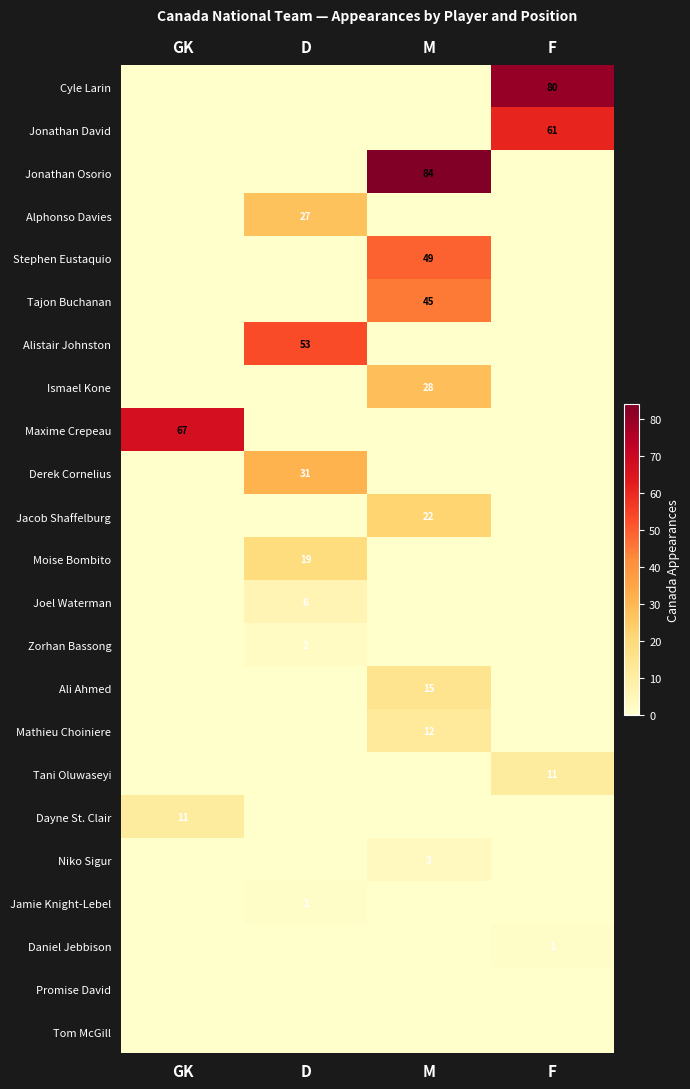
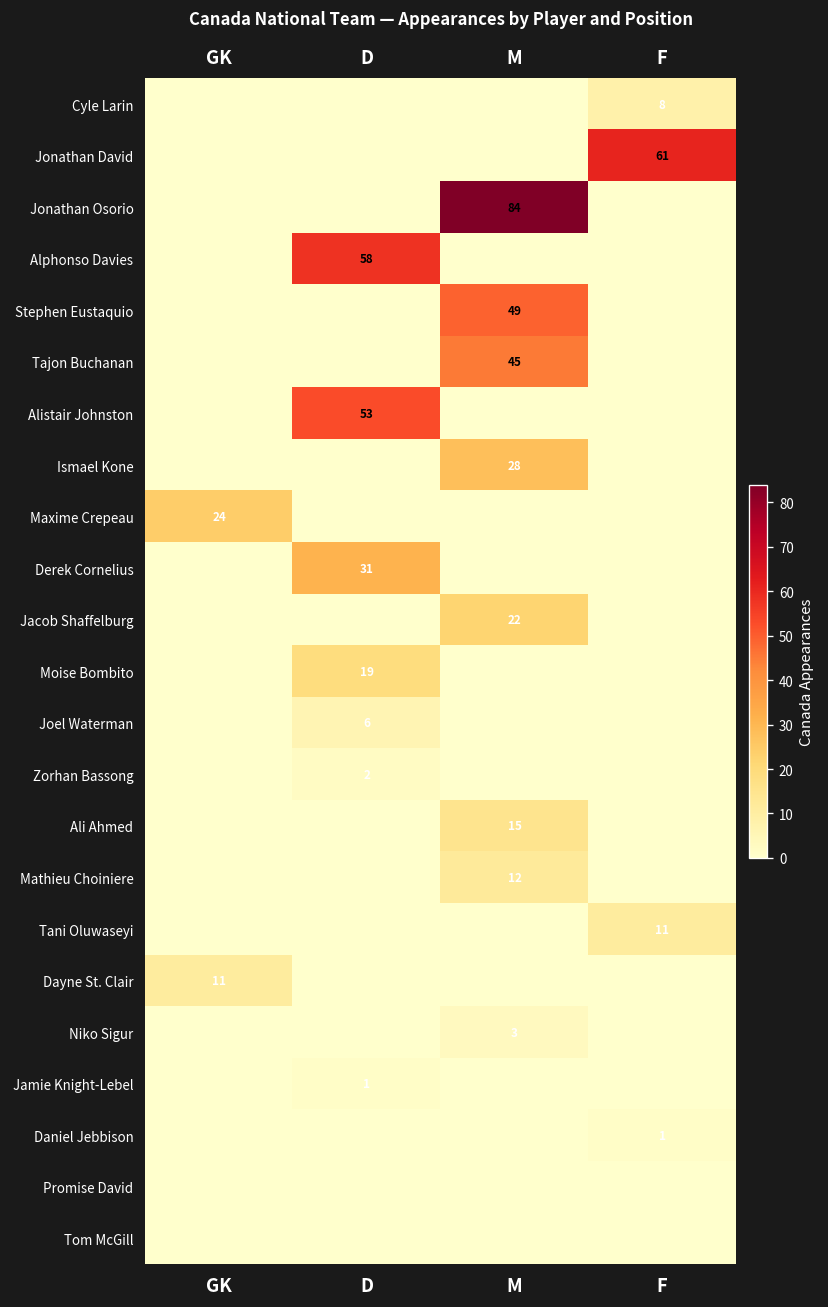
  {
    "Cyle Larin": {
-     "F": 80
+     "F": 8
    },
    "Jonathan David": {
      "F": 61
    },
    "Jonathan Osorio": {
      "M": 84
    },
    "Alphonso Davies": {
-     "D": 27
+     "D": 58
    },
    "Stephen Eustaquio": {
      "M": 49
    },
    "Tajon Buchanan": {
      "M": 45
    },
    "Alistair Johnston": {
      "D": 53
    },
    "Ismael Kone": {
      "M": 28
    },
    "Maxime Crepeau": {
-     "GK": 67
+     "GK": 24
    },
    "Derek Cornelius": {
      "D": 31
    },
    "Jacob Shaffelburg": {
      "M": 22
    },
    "Moise Bombito": {
      "D": 19
    },
    "Joel Waterman": {
      "D": 6
    },
    "Zorhan Bassong": {
      "D": 2
    },
    "Ali Ahmed": {
      "M": 15
    },
    "Mathieu Choiniere": {
      "M": 12
    },
    "Tani Oluwaseyi": {
      "F": 11
    },
    "Dayne St. Clair": {
      "GK": 11
    },
    "Niko Sigur": {
      "M": 3
    },
    "Jamie Knight-Lebel": {
      "D": 1
    },
    "Daniel Jebbison": {
      "F": 1
    }
  }
